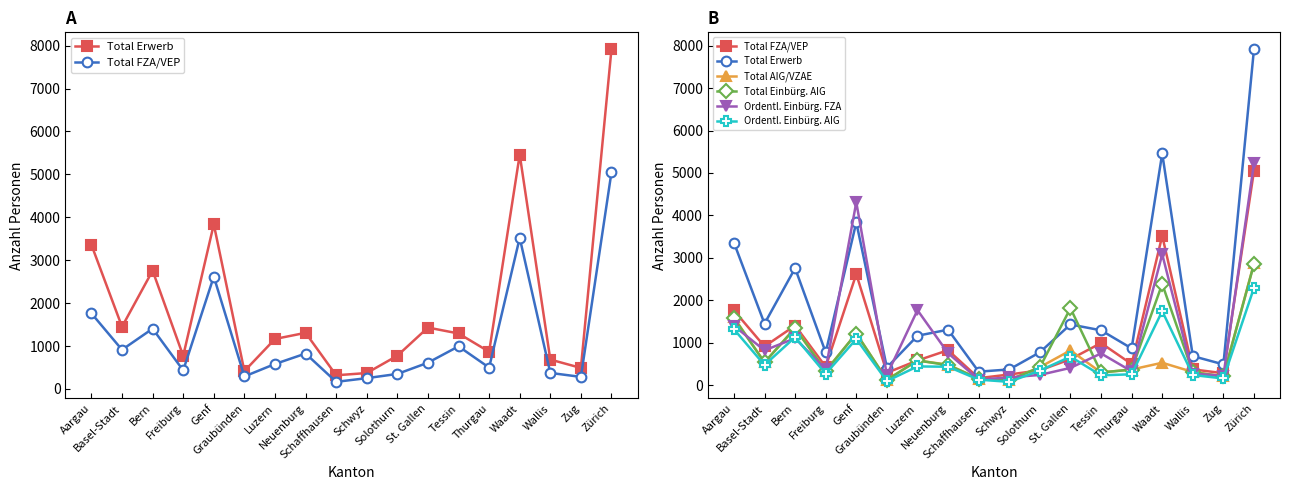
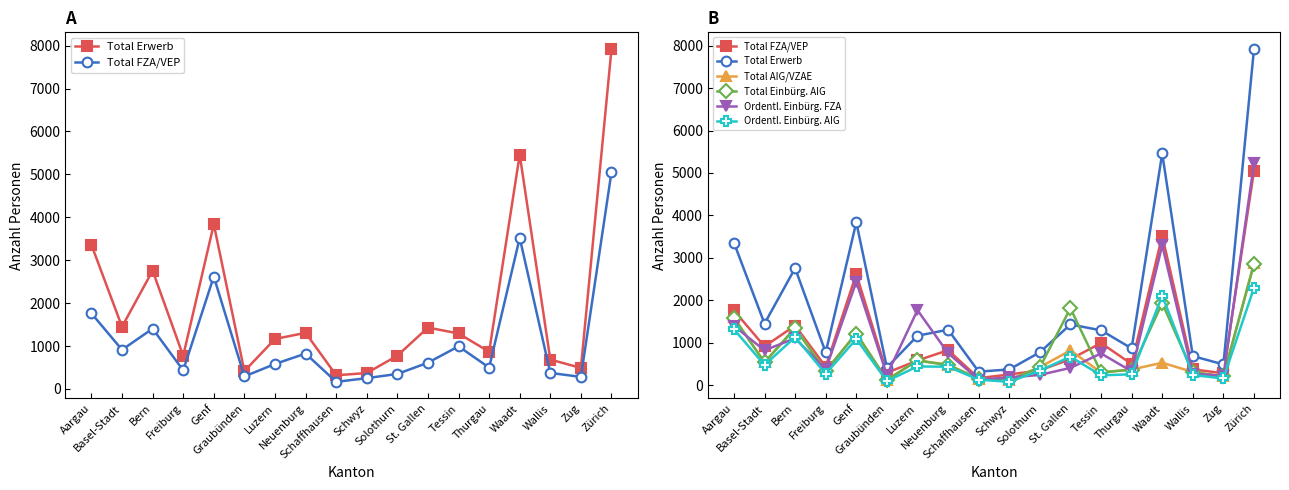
  {
    "B": {
      "Total FZA/VEP": {
        "Aargau": 1800,
        "Basel-Stadt": 900,
        "Freiburg": 400,
        "Genf": 2600,
        "Neuenburg": 800,
        "Schwyz": 300,
        "Tessin": 1000,
        "Thurgau": 500,
        "Waadt": 3500,
        "Wallis": 400,
        "Zürich": 5100
      },
      "Total Erwerb": {
        "Aargau": 3400,
        "Basel-Stadt": 1500,
        "Bern": 2800,
        "Freiburg": 800,
        "Genf": 3800,
        "Graubünden": 400,
        "Luzern": 1200,
        "Neuenburg": 1300,
        "Schaffhausen": 300,
        "Schwyz": 400,
        "Solothurn": 800,
        "St. Gallen": 1400,
        "Tessin": 1300,
        "Thurgau": 900,
        "Waadt": 5500,
        "Wallis": 700,
        "Zug": 500,
        "Zürich": 7900
      },
      "Total AIG/VZAE": {
        "St. Gallen": 800,
        "Waadt": 500
      },
      "Total Einbürg. AIG": {
        "St. Gallen": 1800,
-       "Waadt": 2400
+       "Waadt": 1900
      },
      "Ordentl. Einbürg. FZA": {
        "Aargau": 1400,
        "Basel-Stadt": 800,
-       "Genf": 4300,
+       "Genf": 2400,
        "Luzern": 1800,
        "Neuenburg": 800,
        "Schwyz": 200,
        "Solothurn": 200,
        "St. Gallen": 400,
        "Tessin": 700,
-       "Waadt": 3100,
+       "Waadt": 3300,
        "Zürich": 5200
      },
      "Ordentl. Einbürg. AIG": {
        "Aargau": 1300,
        "Basel-Stadt": 500,
        "Freiburg": 300,
        "Genf": 1100,
        "Luzern": 400,
        "Tessin": 200,
        "Thurgau": 300,
-       "Waadt": 1700,
+       "Waadt": 2100,
        "Zürich": 2300
      }
    }
  }
